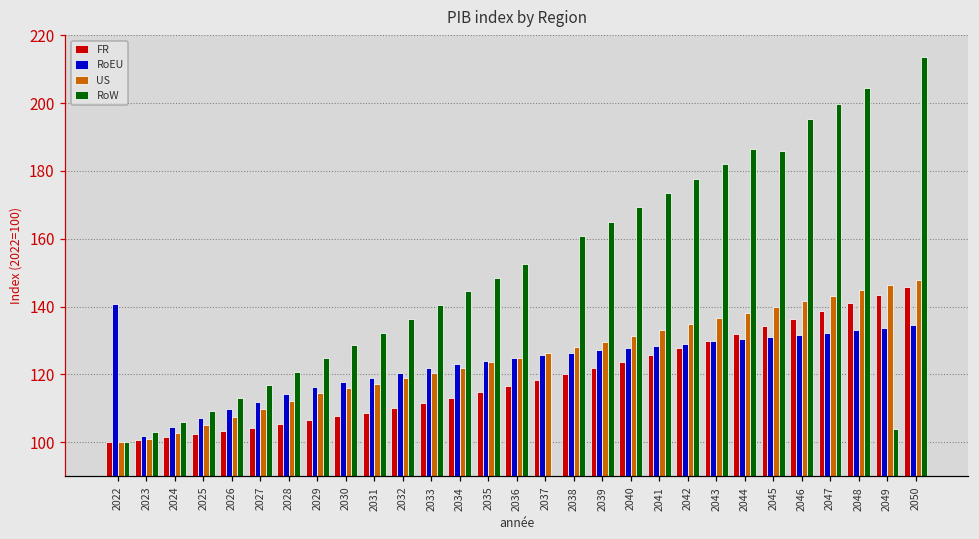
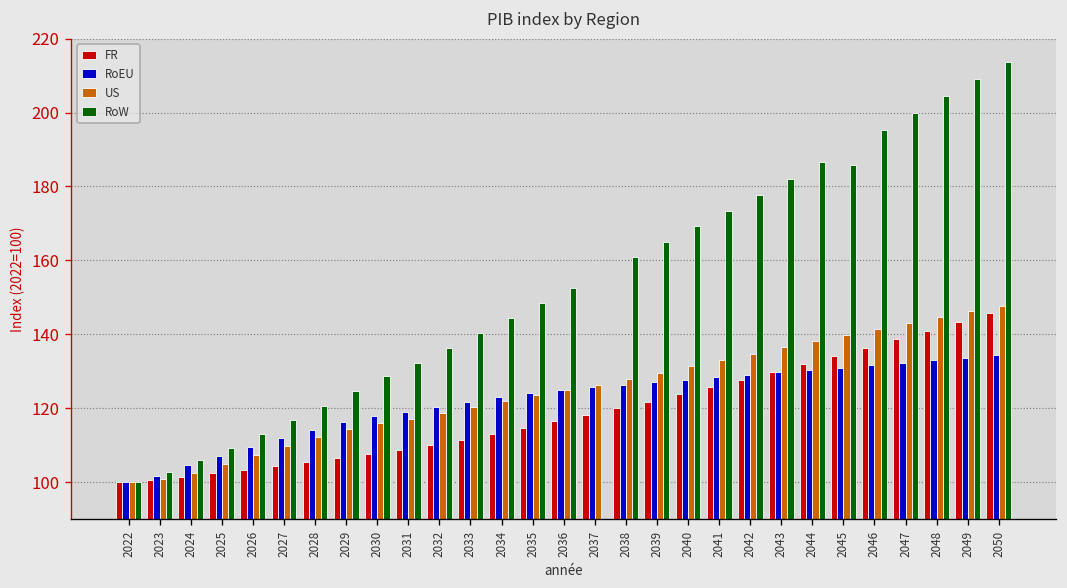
  {
    "FR": {
      "2022": 100,
      "2023": 101,
      "2024": 102,
      "2025": 102,
      "2026": 103,
      "2027": 104,
      "2028": 105,
      "2029": 107,
      "2030": 108,
      "2031": 109,
      "2032": 110,
      "2033": 112,
      "2034": 113,
      "2035": 115,
      "2036": 117,
      "2037": 118,
      "2038": 120,
      "2039": 122,
      "2040": 124,
      "2041": 126,
      "2042": 128,
      "2043": 130,
      "2044": 132,
      "2045": 134,
      "2046": 136,
      "2047": 139,
      "2048": 141,
      "2049": 143,
      "2050": 146
    },
    "RoEU": {
-     "2022": 141,
+     "2022": 100,
      "2023": 102,
      "2024": 105,
      "2025": 107,
      "2026": 110,
      "2027": 112,
      "2028": 114,
      "2029": 116,
      "2030": 118,
      "2031": 119,
      "2032": 120,
      "2033": 122,
      "2034": 123,
      "2035": 124,
      "2036": 125,
      "2037": 126,
      "2038": 126,
      "2039": 127,
      "2040": 128,
      "2041": 128,
      "2042": 129,
      "2043": 130,
      "2044": 130,
      "2045": 131,
      "2046": 132,
      "2047": 132,
      "2048": 133,
      "2049": 134,
      "2050": 134
    },
    "US": {
      "2022": 100,
      "2023": 101,
      "2024": 103,
      "2025": 105,
      "2026": 107,
      "2027": 110,
      "2028": 112,
      "2029": 114,
      "2030": 116,
      "2031": 117,
      "2032": 119,
      "2033": 120,
      "2034": 122,
      "2035": 124,
      "2036": 125,
      "2037": 126,
      "2038": 128,
      "2039": 130,
      "2040": 131,
      "2041": 133,
      "2042": 135,
      "2043": 137,
      "2044": 138,
      "2045": 140,
      "2046": 142,
      "2047": 143,
      "2048": 145,
      "2049": 146,
      "2050": 148
    },
    "RoW": {
      "2022": 100,
      "2023": 103,
      "2024": 106,
      "2025": 109,
      "2026": 113,
      "2027": 117,
      "2028": 121,
      "2029": 125,
      "2030": 129,
      "2031": 132,
      "2032": 136,
      "2033": 140,
      "2034": 144,
      "2035": 149,
      "2036": 153,
      "2038": 161,
      "2039": 165,
      "2040": 169,
      "2041": 174,
      "2042": 178,
      "2043": 182,
      "2044": 187,
      "2045": 186,
      "2046": 195,
      "2047": 200,
      "2048": 204,
-     "2049": 104,
+     "2049": 209,
      "2050": 214
    }
  }
